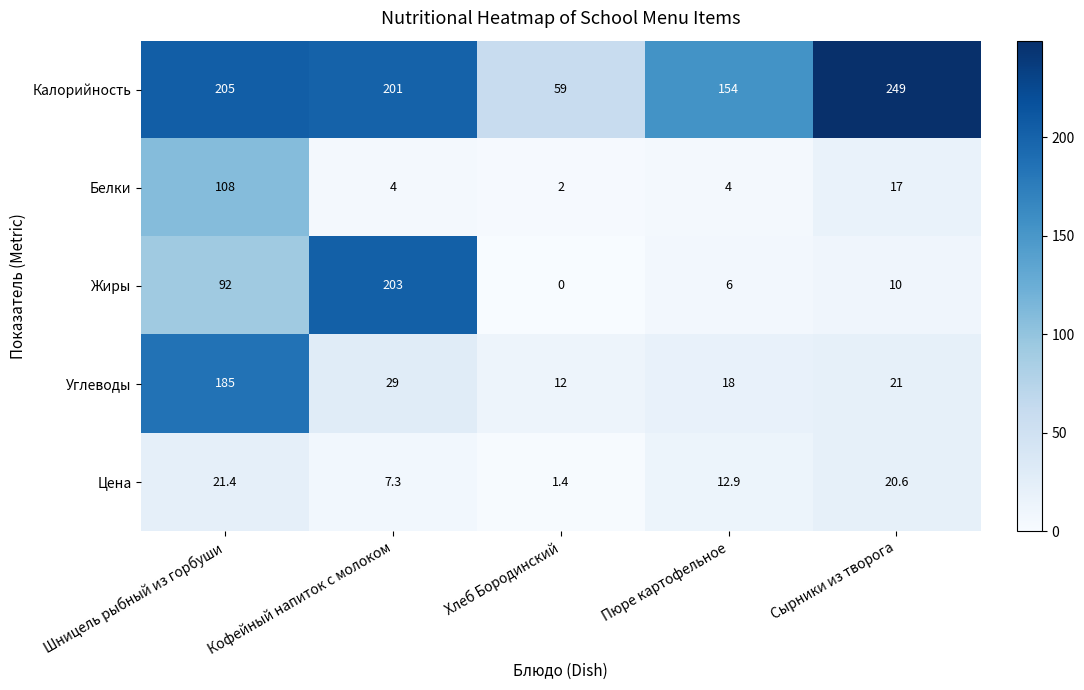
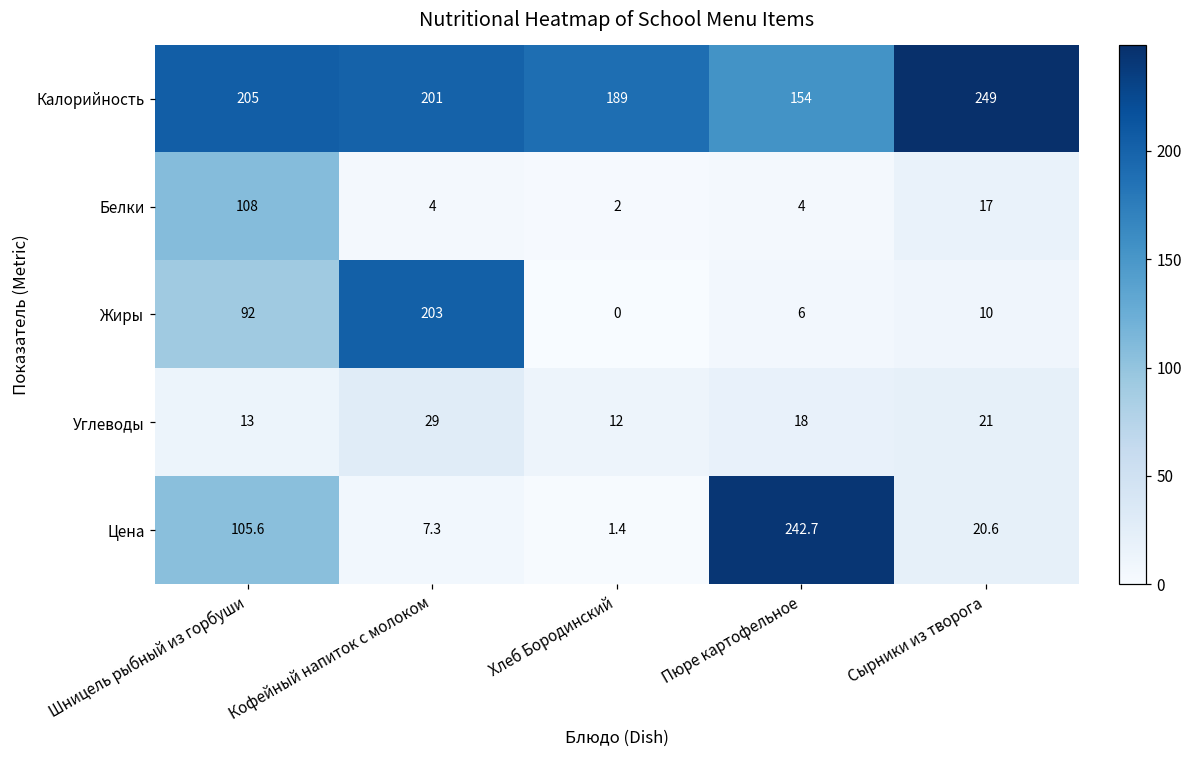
  {
    "Калорийность": {
      "Шницель рыбный из горбуши": 205,
      "Кофейный напиток с молоком": 201,
-     "Хлеб Бородинский": 59,
+     "Хлеб Бородинский": 189,
      "Пюре картофельное": 154,
      "Сырники из творога": 249
    },
    "Белки": {
      "Шницель рыбный из горбуши": 108,
      "Кофейный напиток с молоком": 4,
      "Хлеб Бородинский": 2,
      "Пюре картофельное": 4,
      "Сырники из творога": 17
    },
    "Жиры": {
      "Шницель рыбный из горбуши": 92,
      "Кофейный напиток с молоком": 203,
      "Хлеб Бородинский": 0,
      "Пюре картофельное": 6,
      "Сырники из творога": 10
    },
    "Углеводы": {
-     "Шницель рыбный из горбуши": 185,
+     "Шницель рыбный из горбуши": 13,
      "Кофейный напиток с молоком": 29,
      "Хлеб Бородинский": 12,
      "Пюре картофельное": 18,
      "Сырники из творога": 21
    },
    "Цена": {
-     "Шницель рыбный из горбуши": 21.4,
+     "Шницель рыбный из горбуши": 105.6,
      "Кофейный напиток с молоком": 7.3,
      "Хлеб Бородинский": 1.4,
-     "Пюре картофельное": 12.9,
+     "Пюре картофельное": 242.7,
      "Сырники из творога": 20.6
    }
  }
